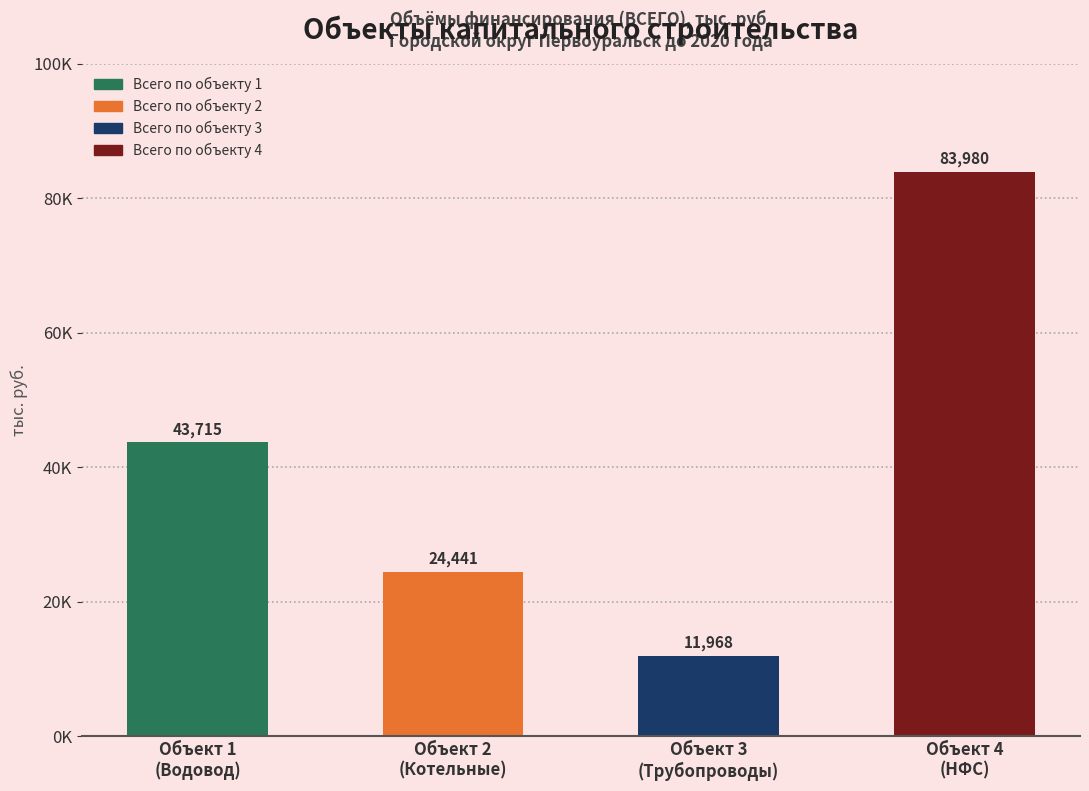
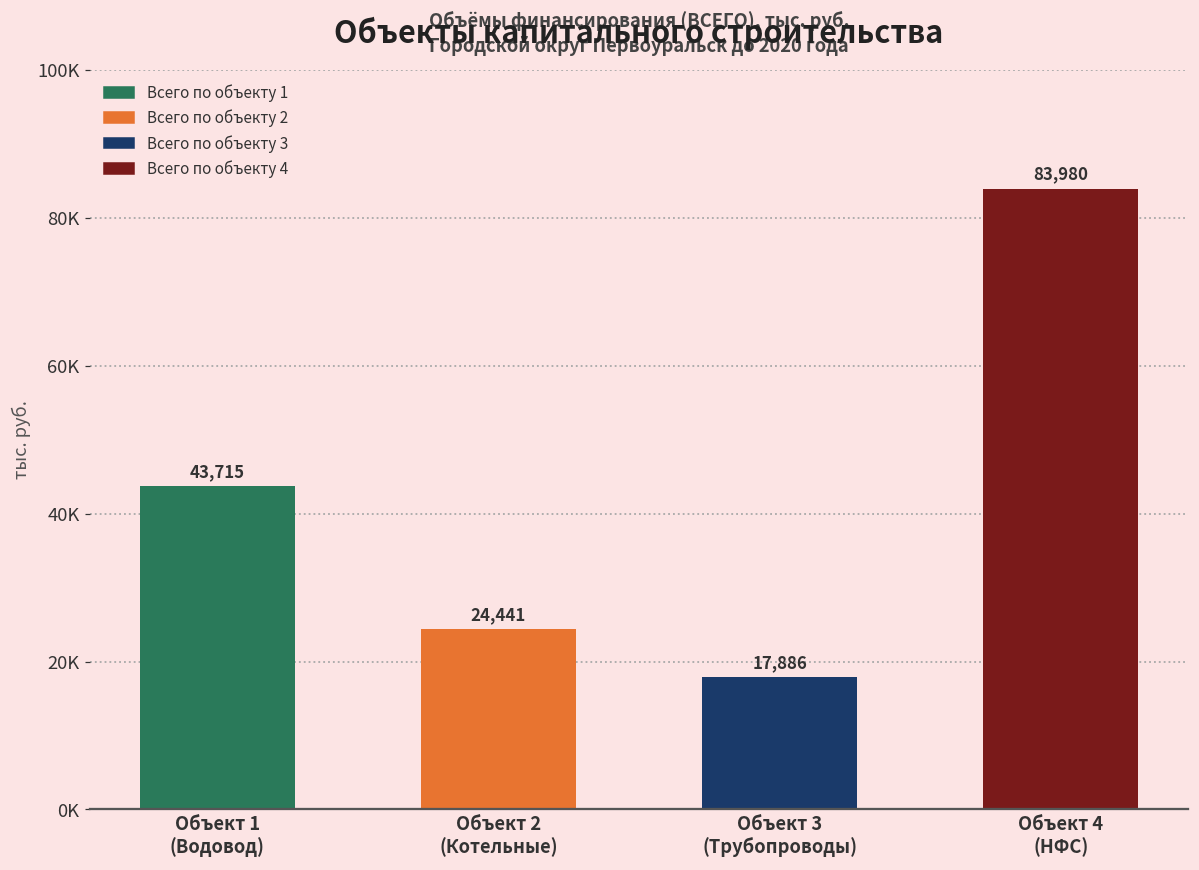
  {
    "Объект 1 (Водовод)": "43,715",
    "Объект 2 (Котельные)": "24,441",
-   "Объект 3 (Трубопроводы)": "11,968",
+   "Объект 3 (Трубопроводы)": "17,886",
    "Объект 4 (НФС)": "83,980"
  }
